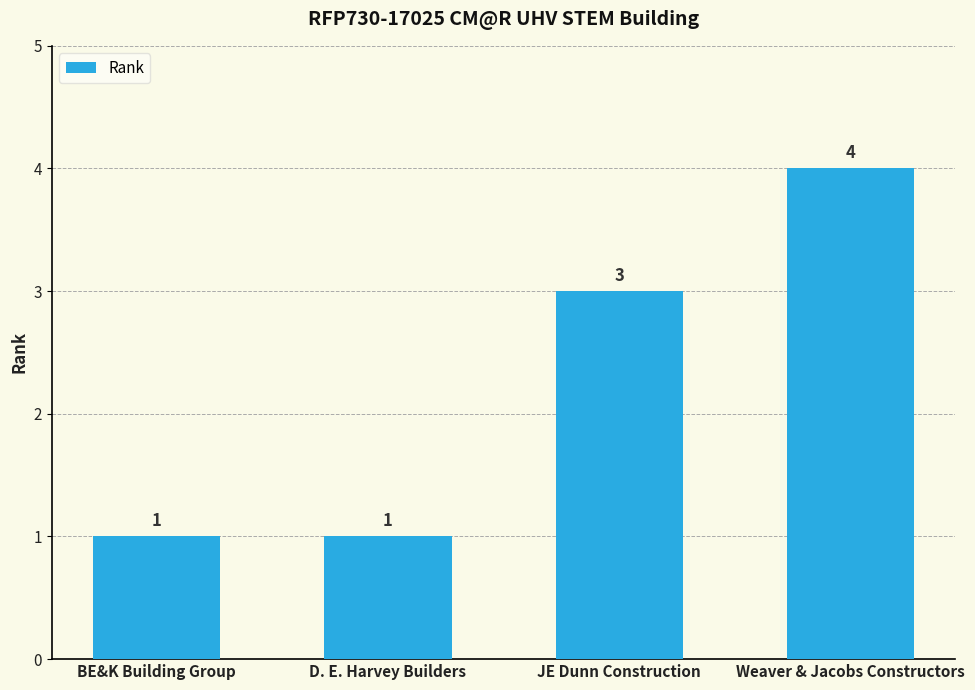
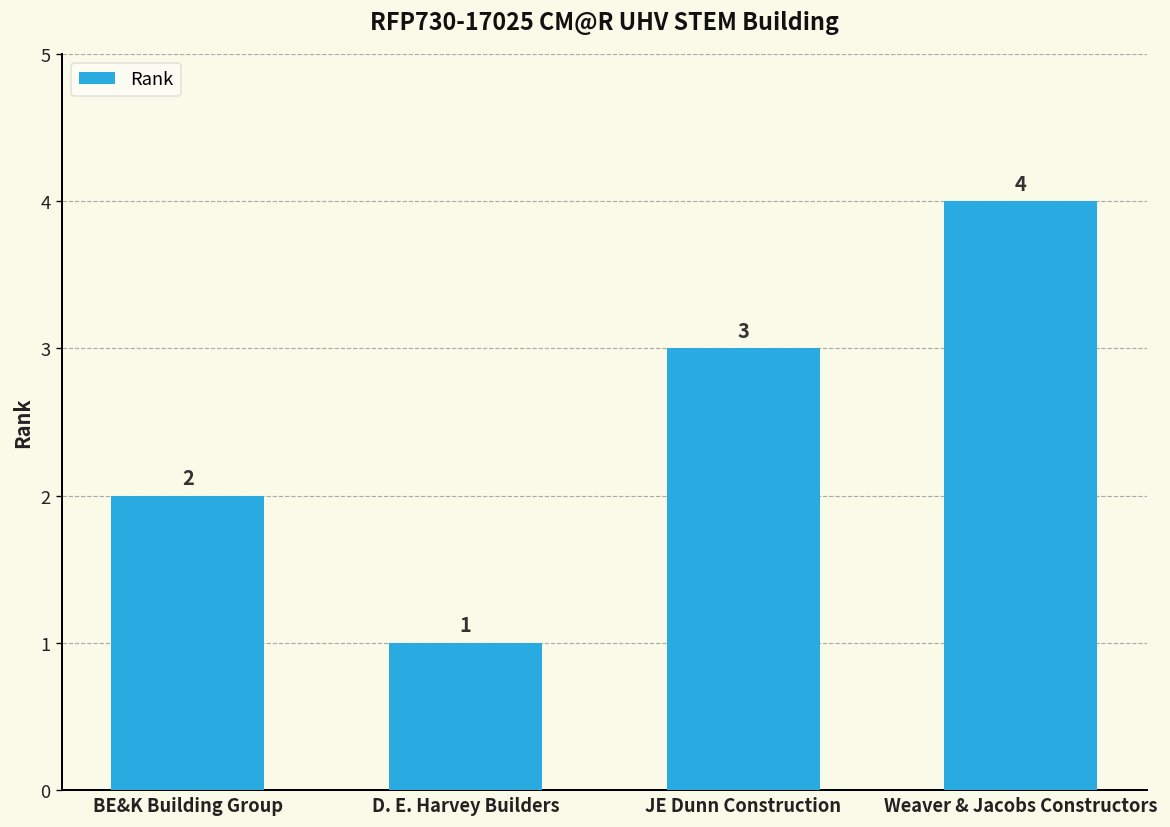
  {
-   "BE&K Building Group": 1,
+   "BE&K Building Group": 2,
    "D. E. Harvey Builders": 1,
    "JE Dunn Construction": 3,
    "Weaver & Jacobs Constructors": 4
  }
